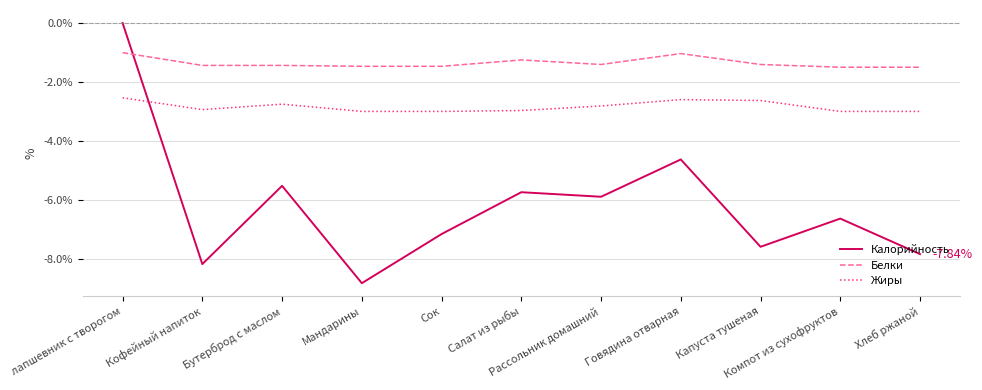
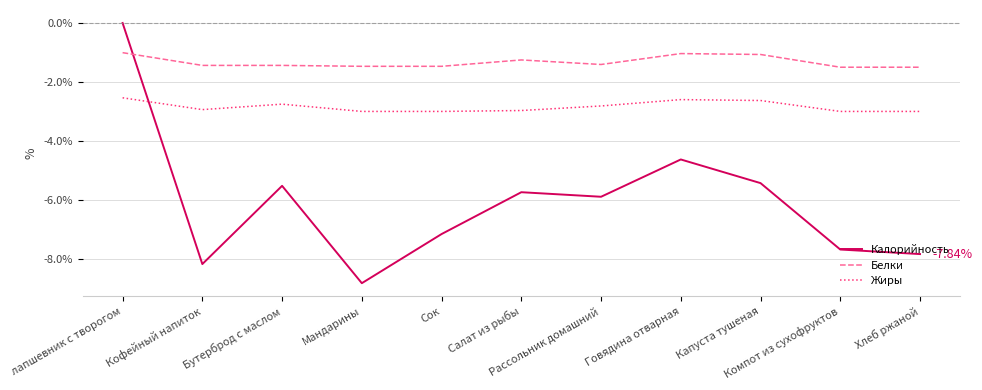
  {
    "Калорийность": {
      "лапшевник с творогом": "0.0%",
      "Кофейный напиток": "-8.2%",
      "Бутерброд с маслом": "-5.5%",
      "Мандарины": "-8.8%",
      "Сок": "-7.2%",
      "Салат из рыбы": "-5.7%",
      "Рассольник домашний": "-5.9%",
      "Говядина отварная": "-4.6%",
-     "Капуста тушеная": "-7.6%",
-     "Компот из сухофруктов": "-6.6%"
+     "Капуста тушеная": "-5.4%",
+     "Компот из сухофруктов": "-7.7%"
    },
    "Белки": {
      "лапшевник с творогом": "-1.0%",
      "Кофейный напиток": "-1.4%",
      "Бутерброд с маслом": "-1.4%",
      "Мандарины": "-1.5%",
      "Сок": "-1.5%",
      "Салат из рыбы": "-1.3%",
      "Рассольник домашний": "-1.4%",
      "Говядина отварная": "-1.0%",
-     "Капуста тушеная": "-1.4%",
+     "Капуста тушеная": "-1.1%",
      "Компот из сухофруктов": "-1.5%",
      "Хлеб ржаной": "-1.5%"
    },
    "Жиры": {
      "лапшевник с творогом": "-2.5%",
      "Кофейный напиток": "-2.9%",
      "Бутерброд с маслом": "-2.8%",
      "Мандарины": "-3.0%",
      "Сок": "-3.0%",
      "Салат из рыбы": "-3.0%",
      "Рассольник домашний": "-2.8%",
      "Говядина отварная": "-2.6%",
      "Капуста тушеная": "-2.6%",
      "Компот из сухофруктов": "-3.0%",
      "Хлеб ржаной": "-3.0%"
    }
  }
